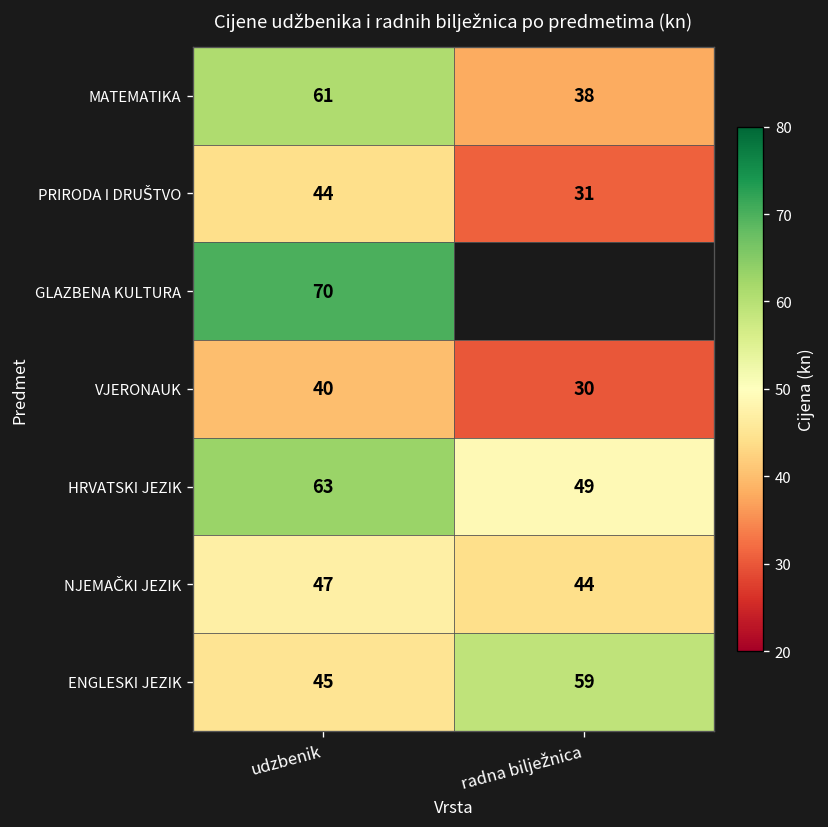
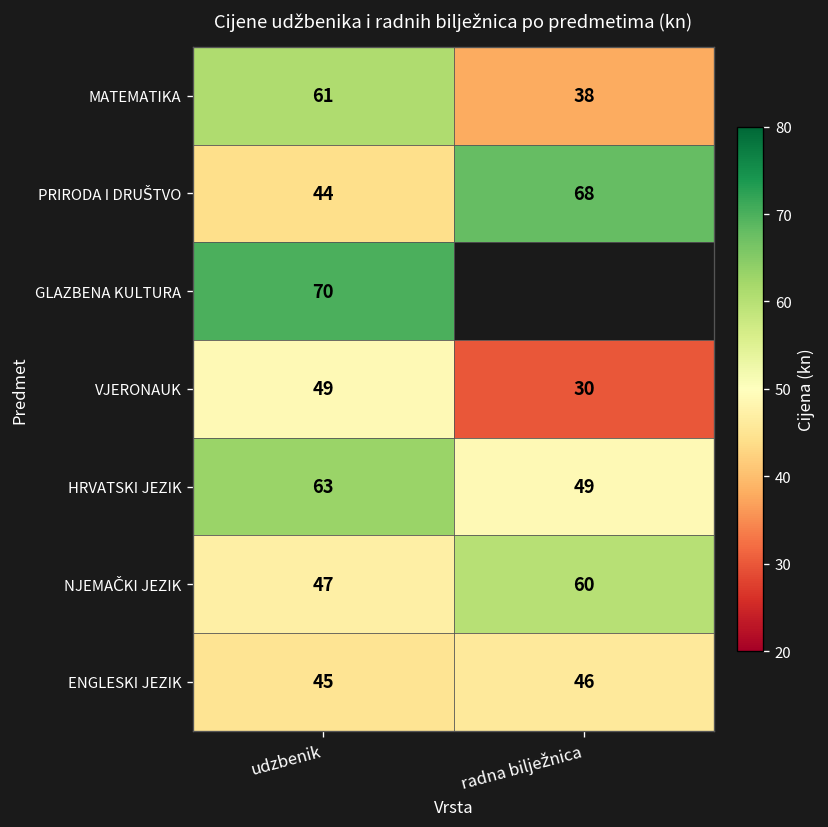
  {
    "MATEMATIKA": {
      "udzbenik": 61,
      "radna bilježnica": 38
    },
    "PRIRODA I DRUŠTVO": {
      "udzbenik": 44,
-     "radna bilježnica": 31
+     "radna bilježnica": 68
    },
    "GLAZBENA KULTURA": {
      "udzbenik": 70
    },
    "VJERONAUK": {
-     "udzbenik": 40,
+     "udzbenik": 49,
      "radna bilježnica": 30
    },
    "HRVATSKI JEZIK": {
      "udzbenik": 63,
      "radna bilježnica": 49
    },
    "NJEMAČKI JEZIK": {
      "udzbenik": 47,
-     "radna bilježnica": 44
+     "radna bilježnica": 60
    },
    "ENGLESKI JEZIK": {
      "udzbenik": 45,
-     "radna bilježnica": 59
+     "radna bilježnica": 46
    }
  }
